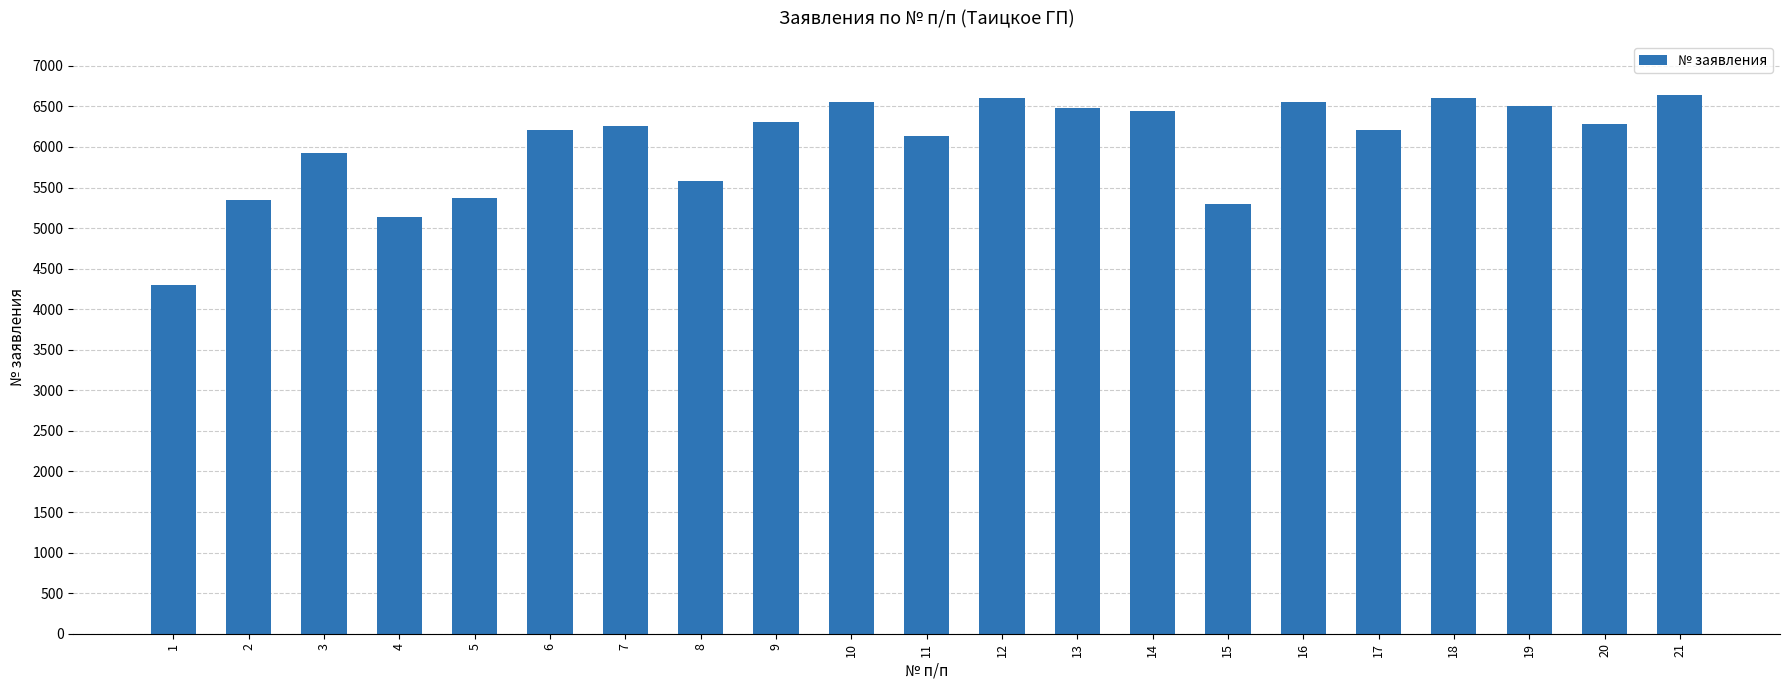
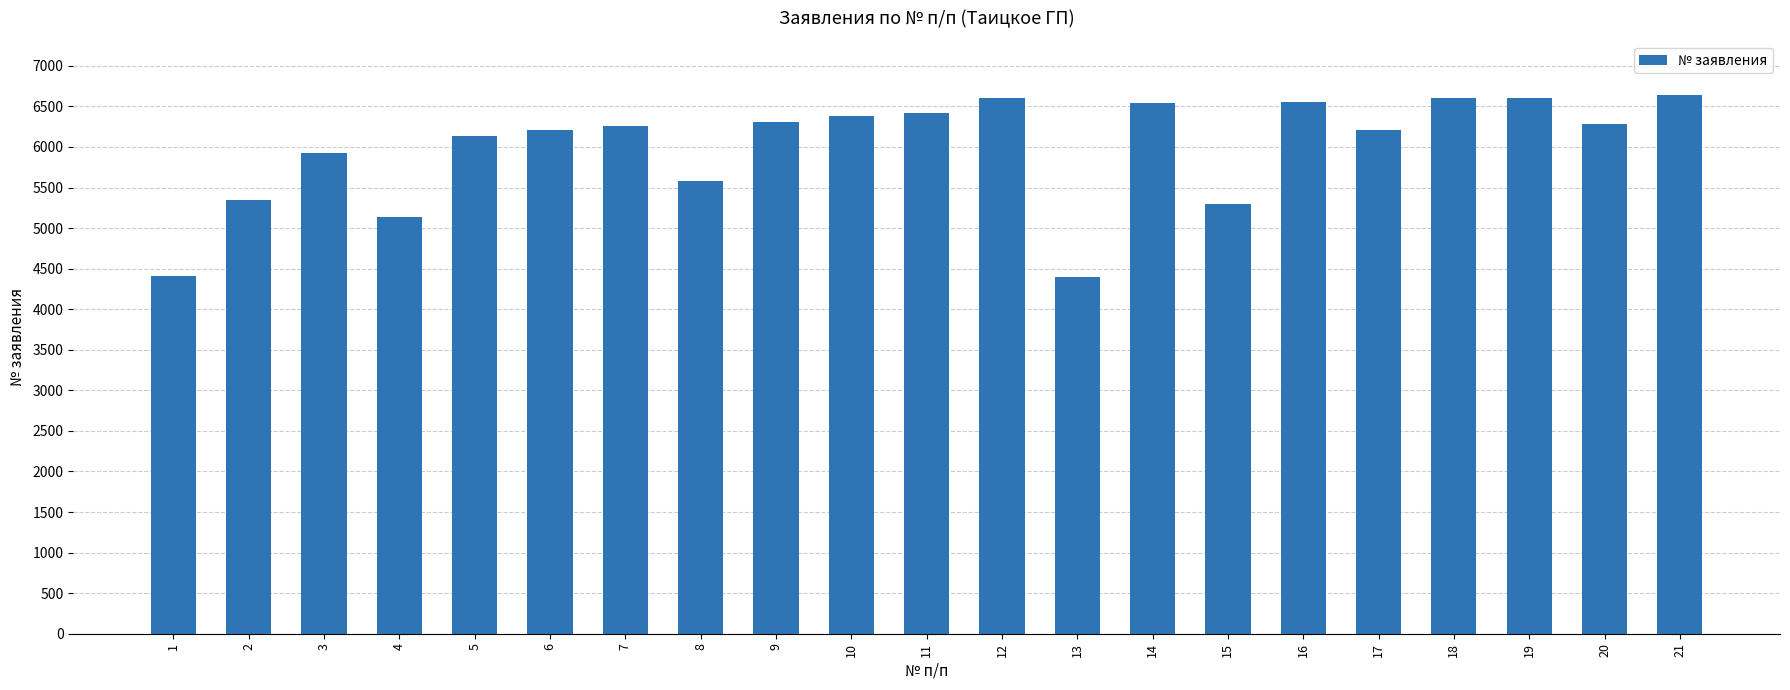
  {
-   "1": 4300,
+   "1": 4400,
    "2": 5300,
    "3": 5900,
    "4": 5100,
-   "5": 5400,
+   "5": 6100,
    "6": 6200,
    "7": 6300,
    "8": 5600,
    "9": 6300,
-   "10": 6600,
-   "11": 6100,
+   "10": 6400,
+   "11": 6400,
    "12": 6600,
-   "13": 6500,
-   "14": 6400,
+   "13": 4400,
+   "14": 6500,
    "15": 5300,
    "16": 6600,
    "17": 6200,
    "18": 6600,
-   "19": 6500,
+   "19": 6600,
    "20": 6300,
    "21": 6600
  }
